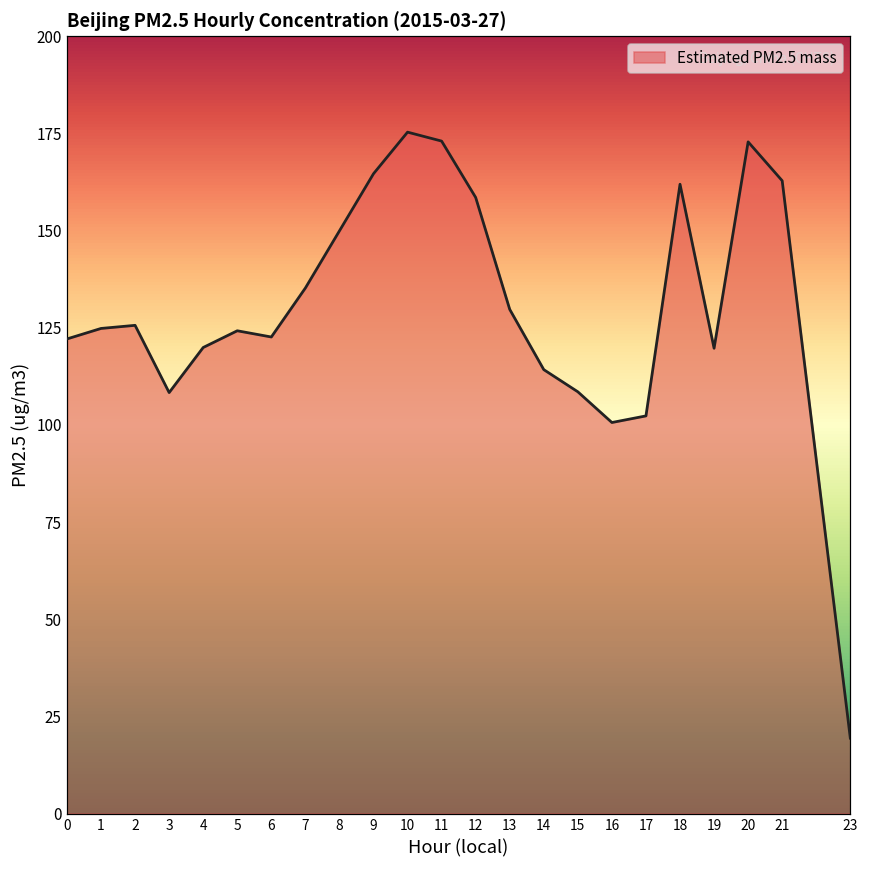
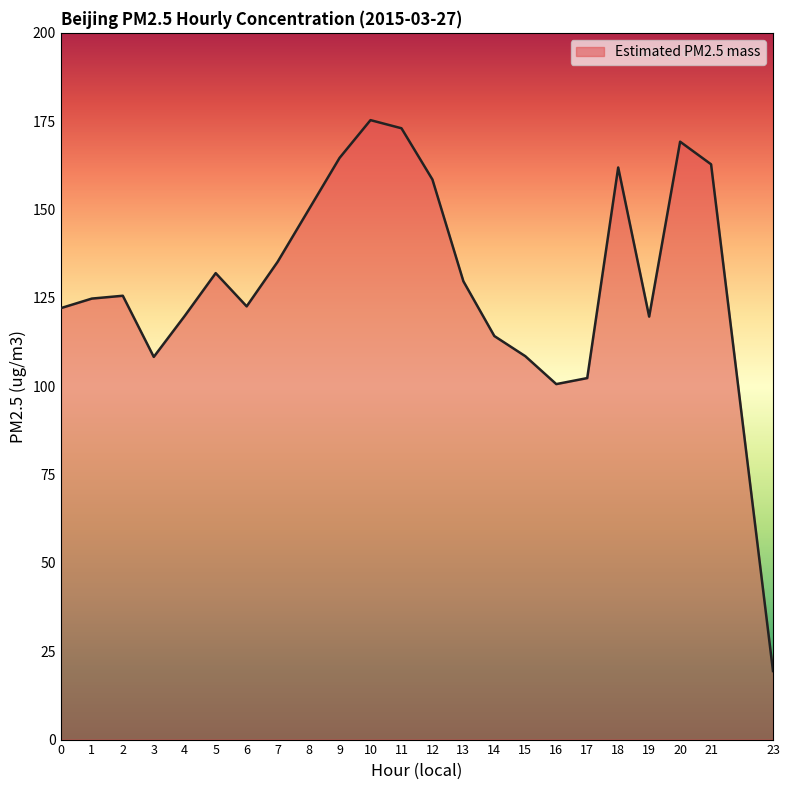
  {
    "0": 122,
    "1": 125,
    "2": 126,
    "3": 108,
    "4": 120,
-   "5": 124,
+   "5": 132,
    "6": 123,
    "7": 135,
    "8": 150,
    "9": 165,
    "10": 175,
    "11": 173,
    "12": 159,
    "13": 130,
    "14": 114,
    "15": 109,
    "16": 101,
    "17": 102,
    "18": 162,
    "19": 120,
-   "20": 173,
+   "20": 169,
    "21": 163,
    "23": 19
  }
